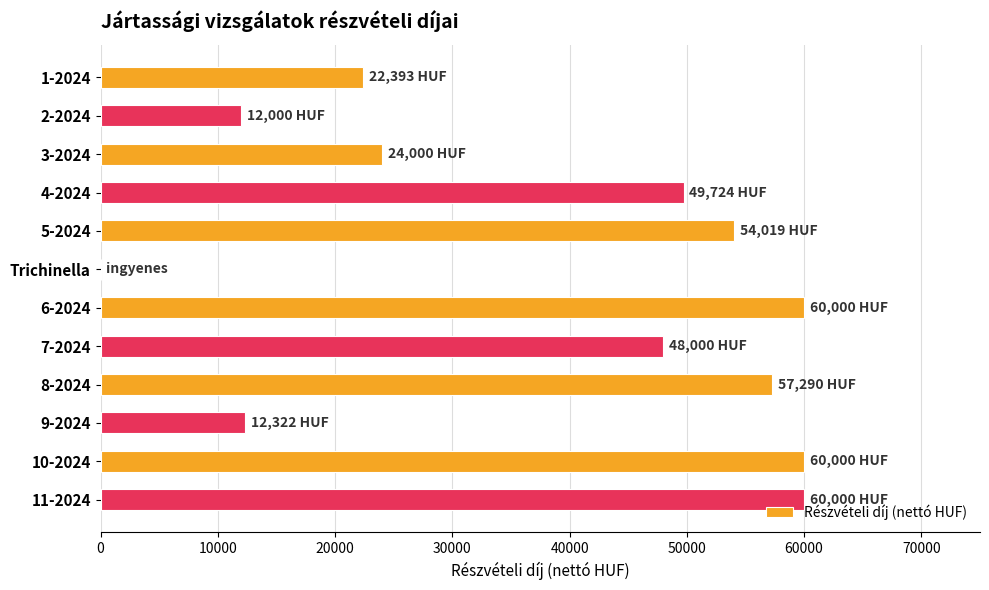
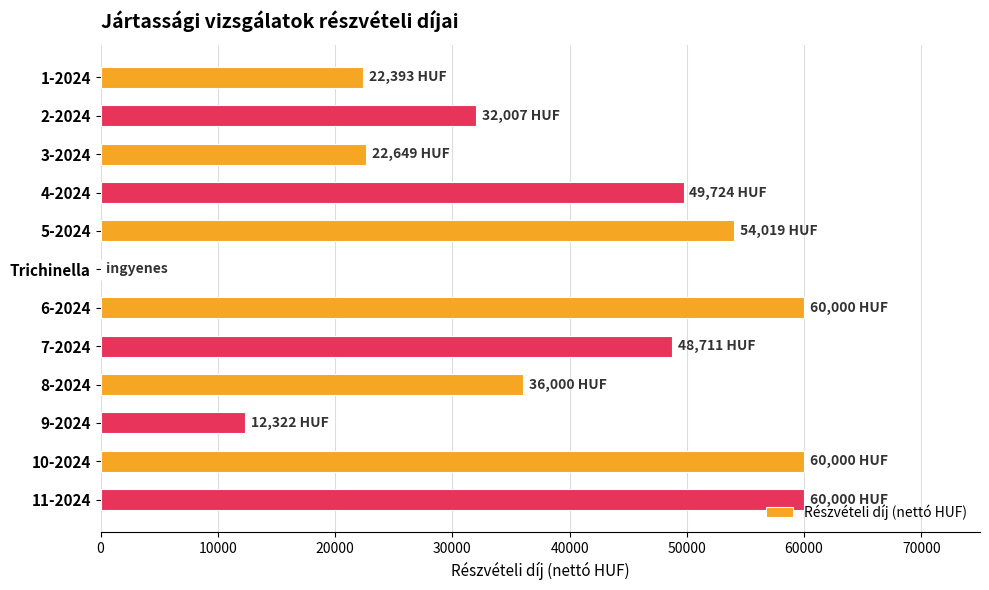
  {
    "1-2024": "22,393",
-   "2-2024": "12,000",
-   "3-2024": "24,000",
+   "2-2024": "32,007",
+   "3-2024": "22,649",
    "4-2024": "49,724",
    "5-2024": "54,019",
    "6-2024": "60,000",
-   "7-2024": "48,000",
-   "8-2024": "57,290",
+   "7-2024": "48,711",
+   "8-2024": "36,000",
    "9-2024": "12,322",
    "10-2024": "60,000",
    "11-2024": "60,000"
  }
